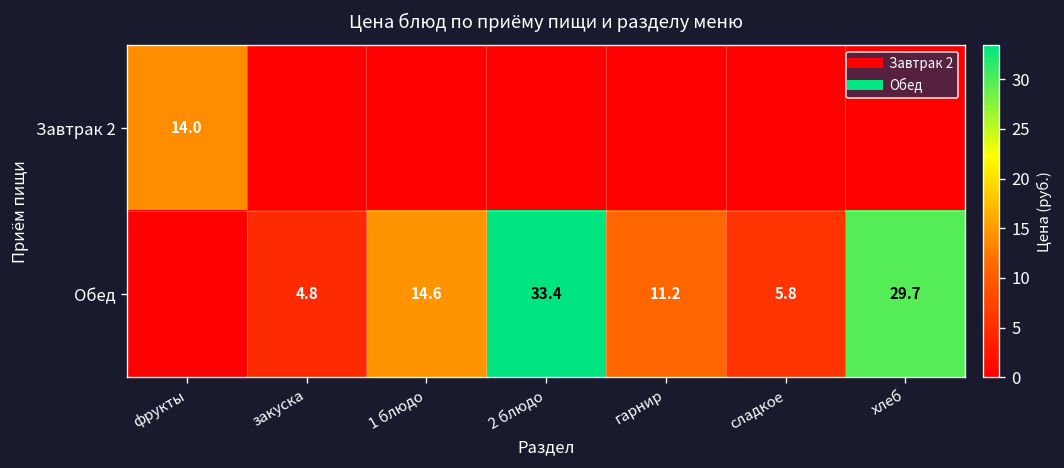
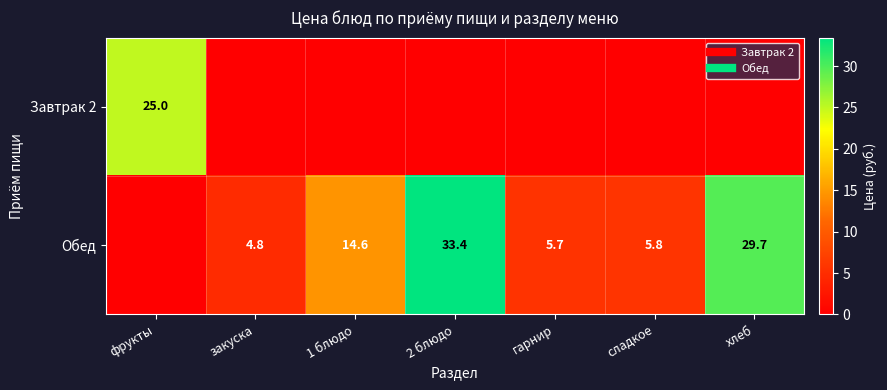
  {
    "Завтрак 2": {
-     "фрукты": 14.0
+     "фрукты": 25.0
    },
    "Обед": {
      "закуска": 4.8,
      "1 блюдо": 14.6,
      "2 блюдо": 33.4,
-     "гарнир": 11.2,
+     "гарнир": 5.7,
      "сладкое": 5.8,
      "хлеб": 29.7
    }
  }
